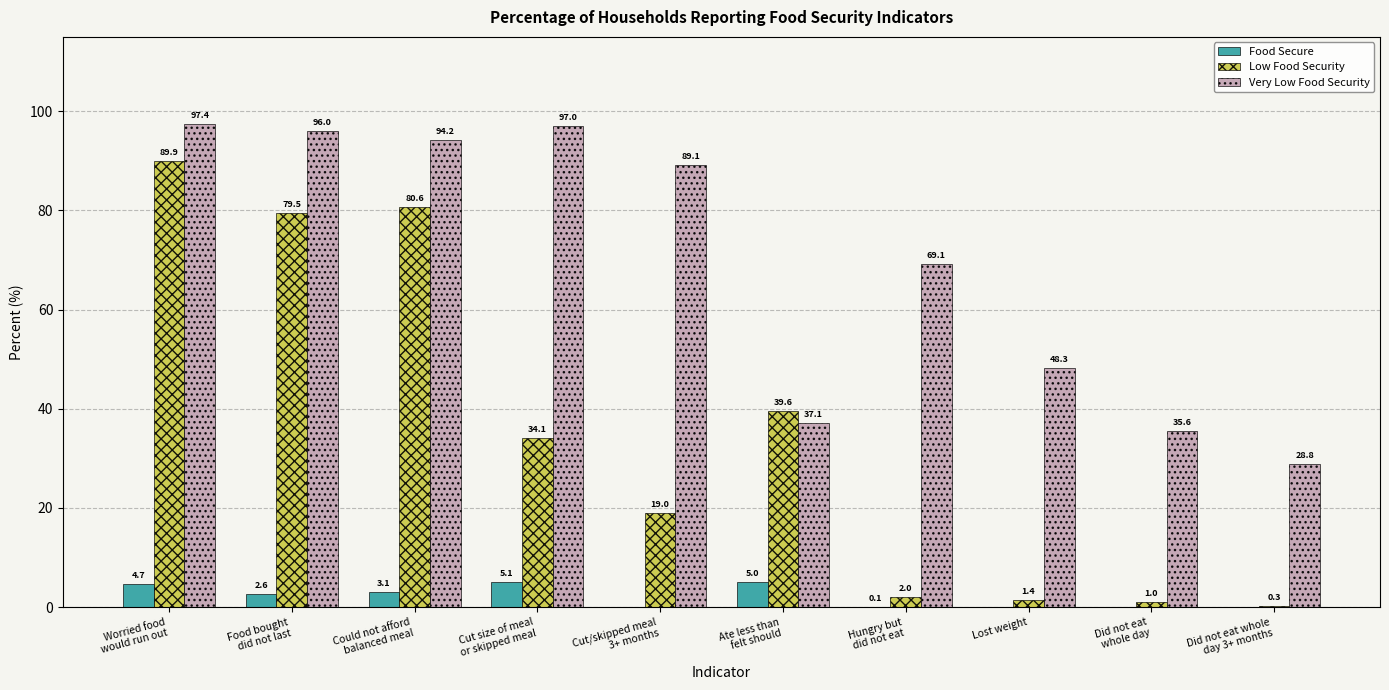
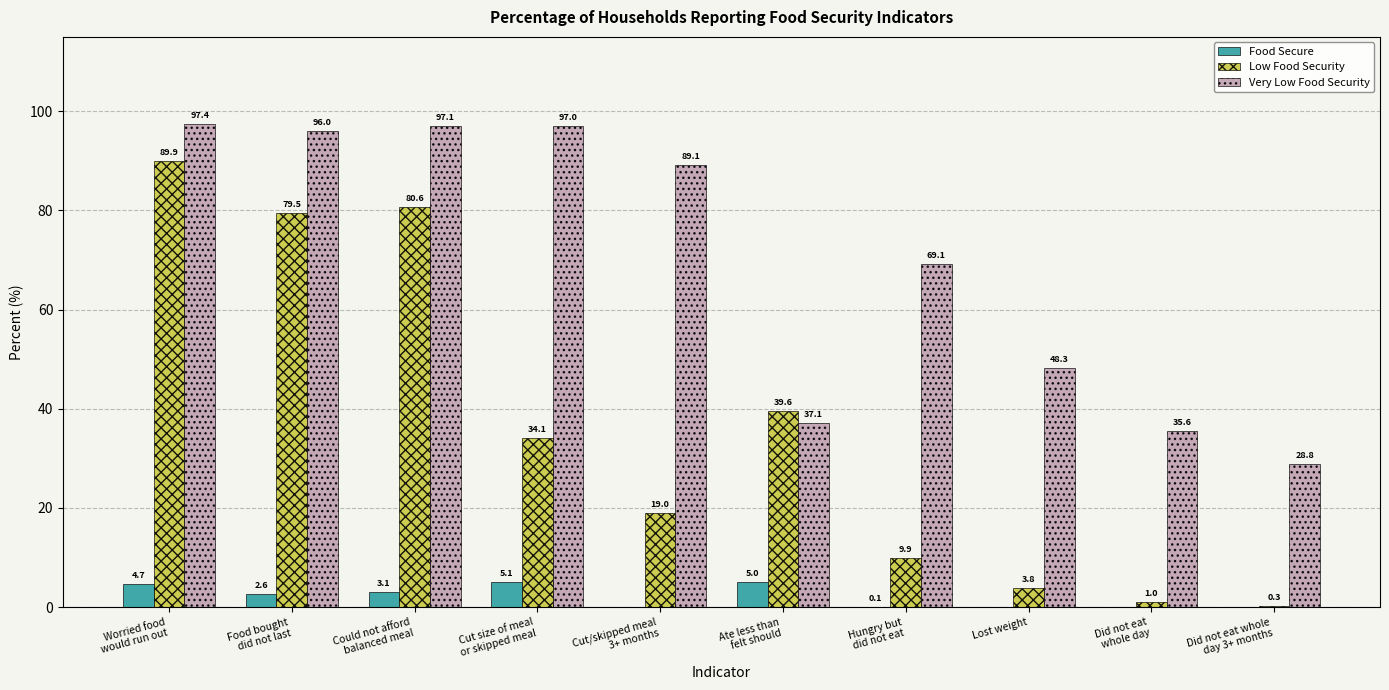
  {
    "Food Secure": {
      "Worried food would run out": 4.7,
      "Food bought did not last": 2.6,
      "Could not afford balanced meal": 3.1,
      "Cut size of meal or skipped meal": 5.1,
      "Ate less than felt should": 5.0,
      "Hungry but did not eat": 0.1
    },
    "Low Food Security": {
      "Worried food would run out": 89.9,
      "Food bought did not last": 79.5,
      "Could not afford balanced meal": 80.6,
      "Cut size of meal or skipped meal": 34.1,
      "Cut/skipped meal 3+ months": 19.0,
      "Ate less than felt should": 39.6,
-     "Hungry but did not eat": 2.0,
-     "Lost weight": 1.4,
+     "Hungry but did not eat": 9.9,
+     "Lost weight": 3.8,
      "Did not eat whole day": 1.0,
      "Did not eat whole day 3+ months": 0.3
    },
    "Very Low Food Security": {
      "Worried food would run out": 97.4,
      "Food bought did not last": 96.0,
-     "Could not afford balanced meal": 94.2,
+     "Could not afford balanced meal": 97.1,
      "Cut size of meal or skipped meal": 97.0,
      "Cut/skipped meal 3+ months": 89.1,
      "Ate less than felt should": 37.1,
      "Hungry but did not eat": 69.1,
      "Lost weight": 48.3,
      "Did not eat whole day": 35.6,
      "Did not eat whole day 3+ months": 28.8
    }
  }
